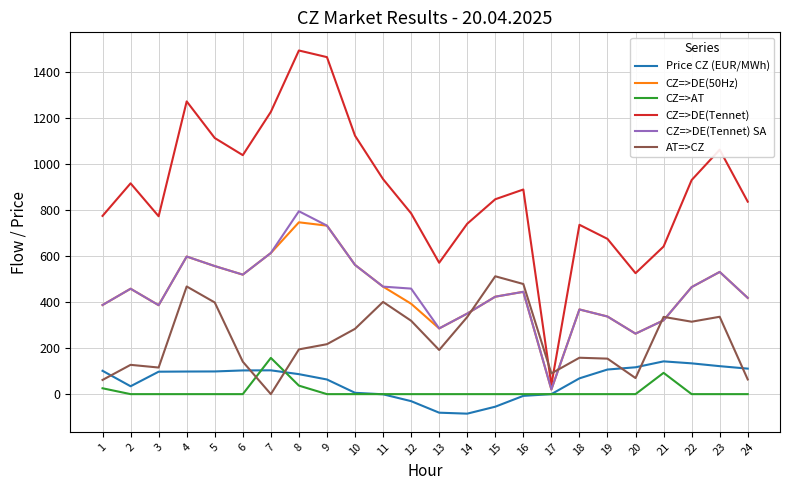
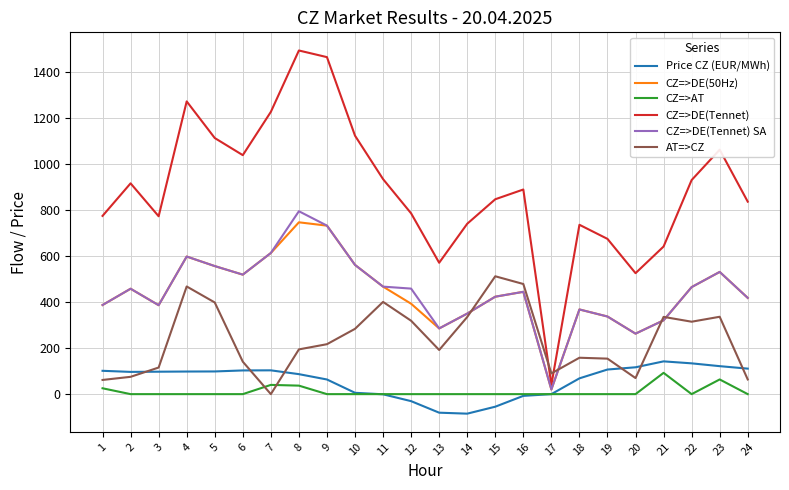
  {
    "Price CZ (EUR/MWh)": {
      "1": 100,
-     "2": 30,
+     "2": 100,
      "3": 100,
      "4": 100,
      "5": 100,
      "6": 100,
      "7": 100,
      "8": 90,
      "9": 60,
      "12": -30,
      "13": -80,
      "14": -80,
      "15": -50,
      "18": 70,
      "19": 110,
      "20": 120,
      "21": 140,
      "22": 130,
      "23": 120,
      "24": 110
    },
    "CZ=>DE(50Hz)": {
      "8": 750,
      "12": 390
    },
    "CZ=>AT": {
      "1": 30,
      "2": 0,
      "3": 0,
      "4": 0,
      "5": 0,
      "6": 0,
-     "7": 160,
+     "7": 40,
      "8": 40,
      "9": 0,
      "12": 0,
      "13": 0,
      "14": 0,
      "15": 0,
      "18": 0,
      "19": 0,
      "20": 0,
      "21": 90,
      "22": 0,
-     "23": 0,
+     "23": 60,
      "24": 0
    },
    "CZ=>DE(Tennet)": {
      "1": 780,
      "2": 920,
      "3": 770,
      "4": 1270,
      "5": 1110,
      "6": 1040,
      "7": 1230,
      "8": 1490,
      "9": 1470,
      "10": 1120,
      "11": 940,
      "12": 790,
      "13": 570,
      "14": 740,
      "15": 850,
      "16": 890,
      "17": 40,
      "18": 740,
      "19": 680,
      "20": 530,
      "21": 640,
      "22": 930,
      "24": 840
    },
    "CZ=>DE(Tennet) SA": {
      "8": 800,
      "12": 460
    },
    "AT=>CZ": {
      "1": 60,
-     "2": 130,
+     "2": 80,
      "3": 120,
      "4": 470,
      "5": 400,
      "6": 140,
      "7": 0,
      "8": 190,
      "9": 220,
      "10": 280,
      "11": 400,
      "12": 320,
      "13": 190,
      "14": 340,
      "15": 510,
      "16": 480,
      "17": 90,
      "18": 160,
      "19": 150,
      "20": 70,
      "21": 340,
      "22": 320,
      "23": 340,
      "24": 60
    }
  }
